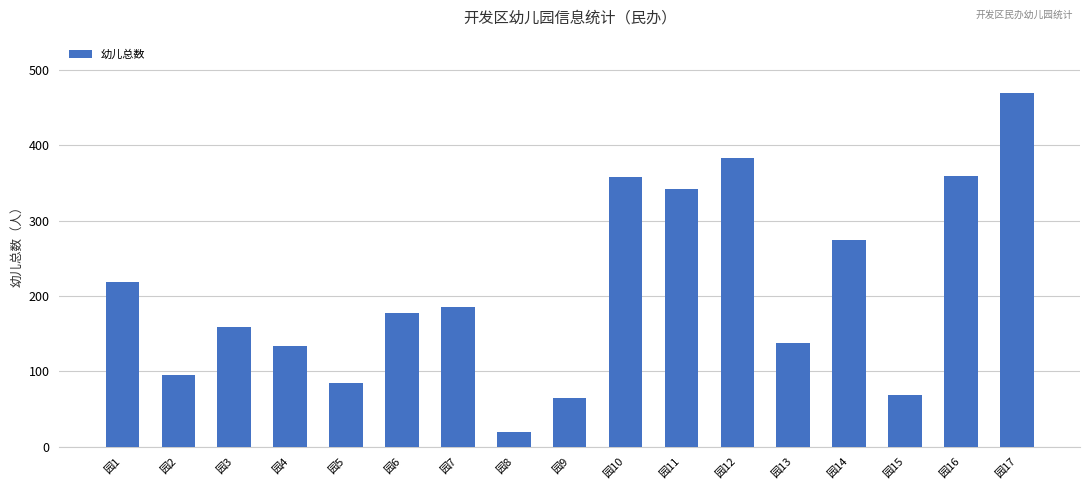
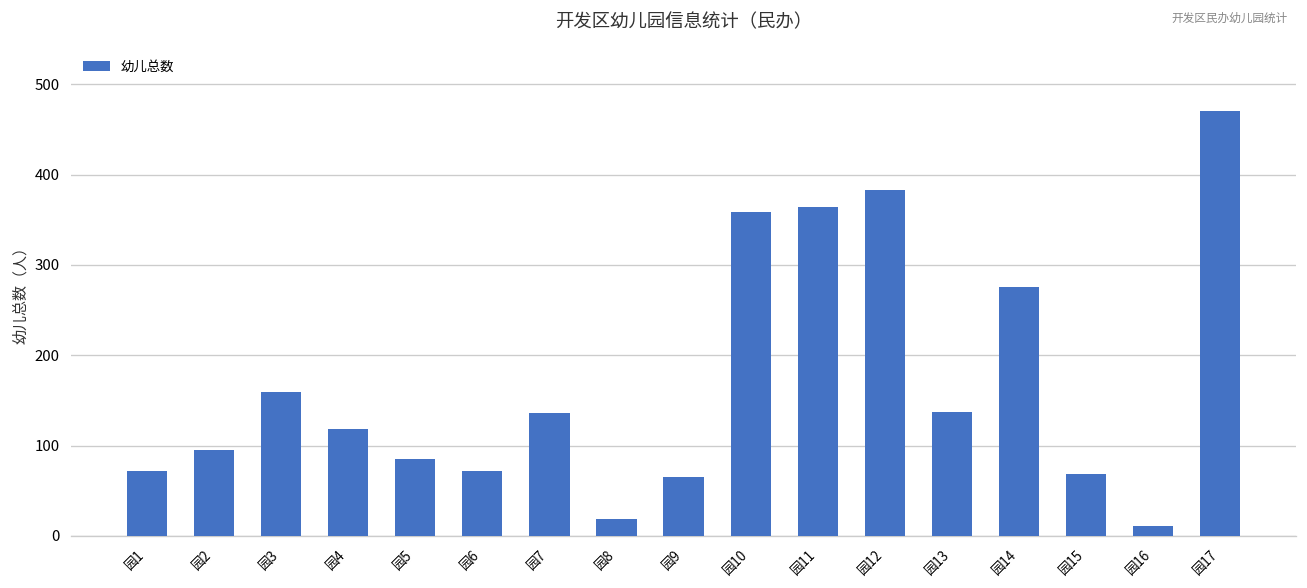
  {
-   "园1": 220,
+   "园1": 70,
    "园2": 100,
    "园3": 160,
-   "园4": 130,
+   "园4": 120,
    "园5": 90,
-   "园6": 180,
-   "园7": 190,
+   "园6": 70,
+   "园7": 140,
    "园8": 20,
    "园9": 70,
    "园10": 360,
-   "园11": 340,
+   "园11": 360,
    "园12": 380,
    "园13": 140,
    "园14": 280,
    "园15": 70,
-   "园16": 360,
+   "园16": 10,
    "园17": 470
  }
